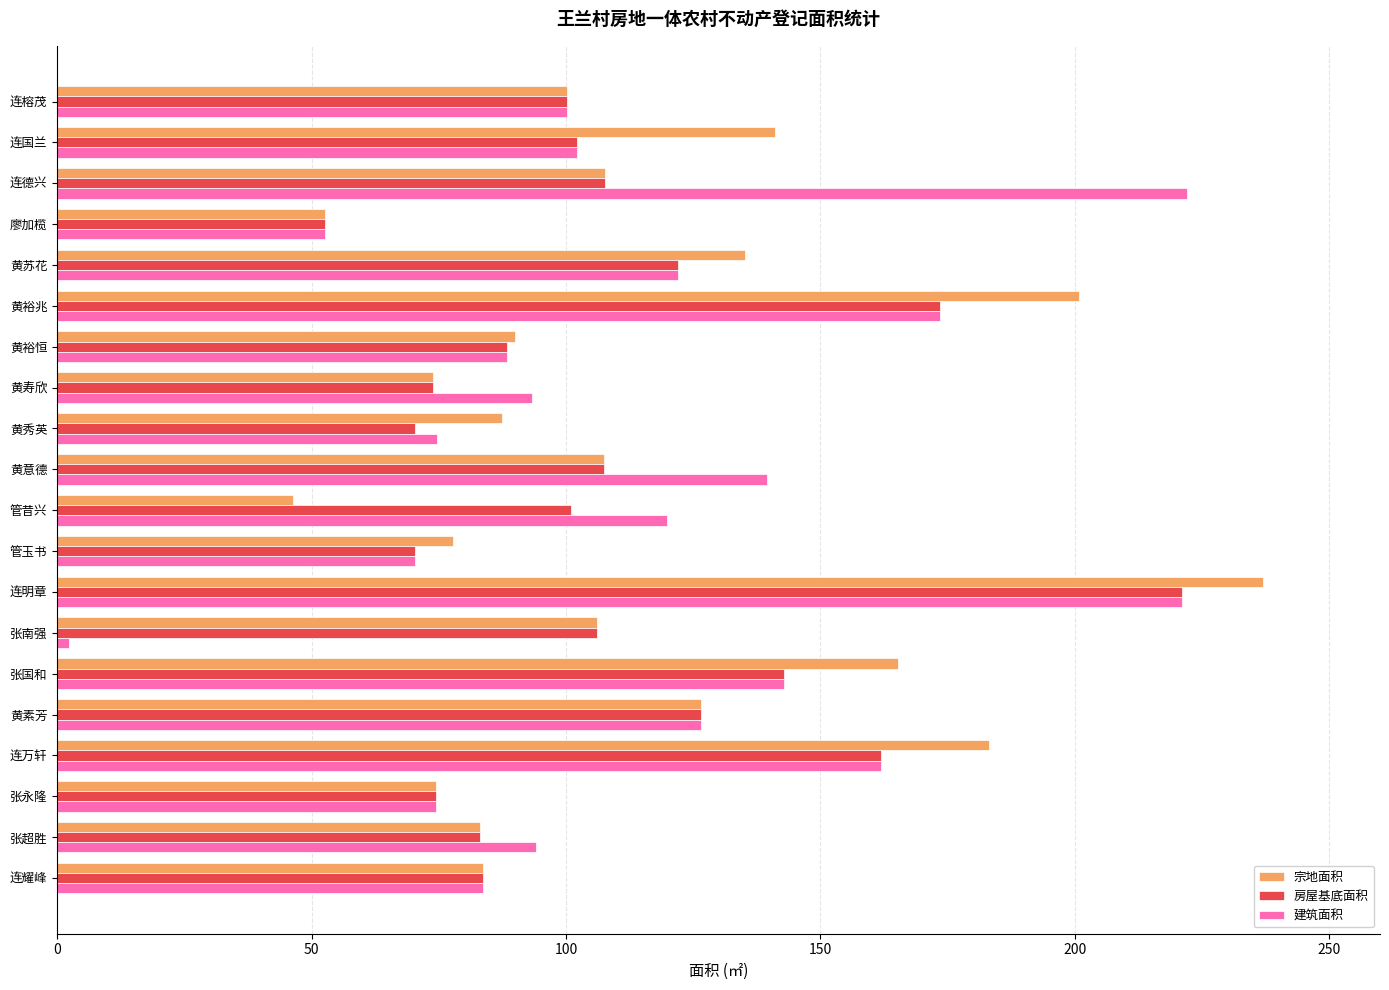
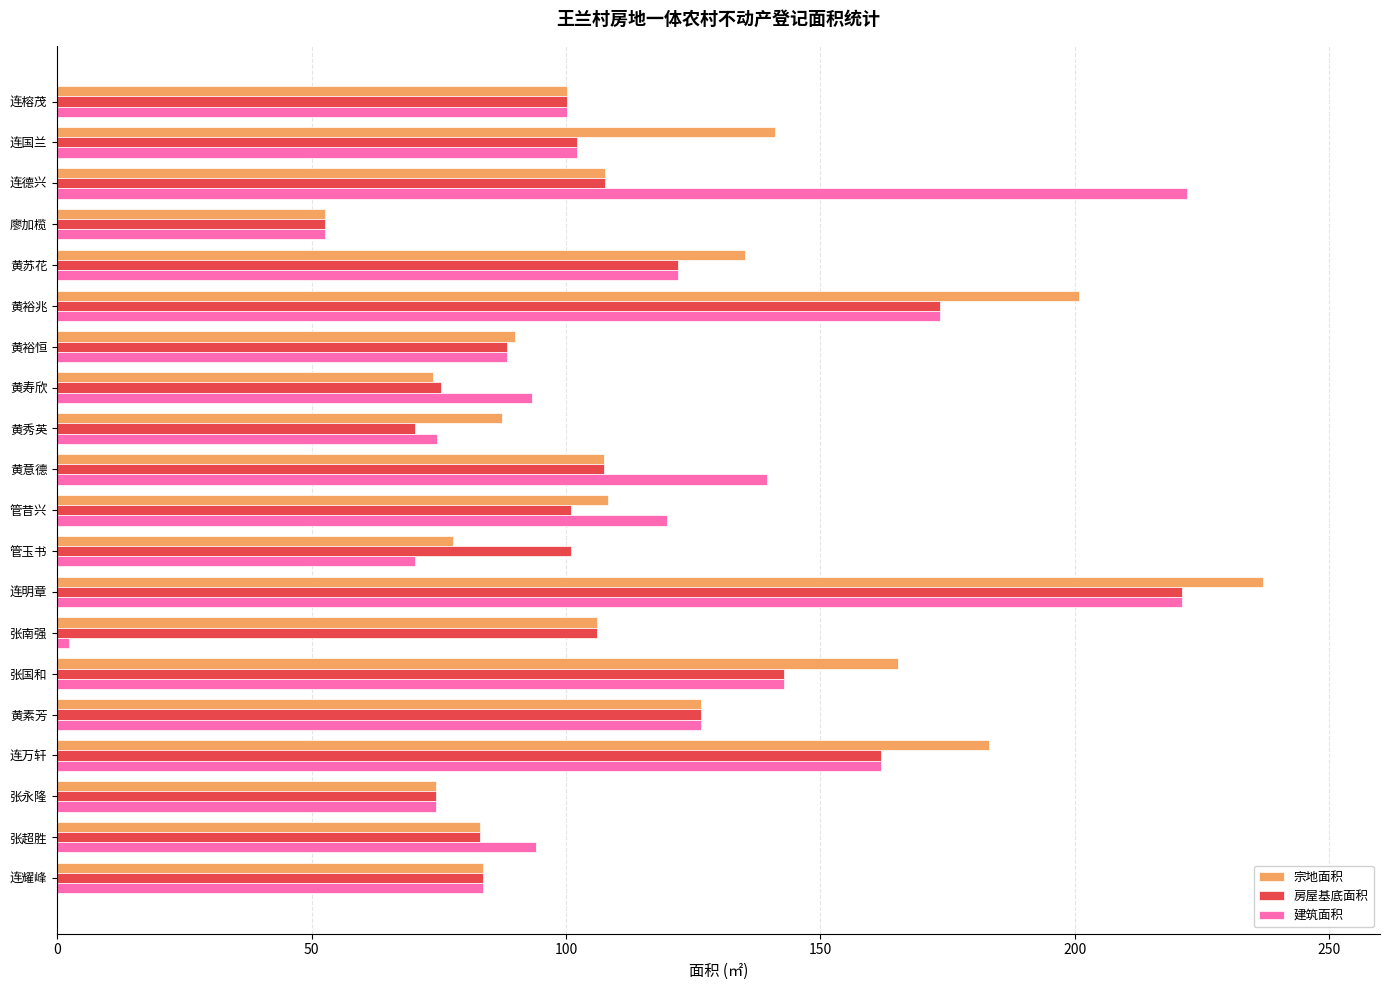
  {
    "宗地面积": {
      "连榕茂": 100,
      "连国兰": 141,
      "连德兴": 108,
      "廖加榄": 53,
      "黄苏花": 135,
      "黄裕兆": 201,
      "黄裕恒": 90,
      "黄寿欣": 74,
      "黄秀英": 87,
      "黄意德": 107,
-     "管昔兴": 46,
+     "管昔兴": 108,
      "管玉书": 78,
      "连明章": 237,
      "张南强": 106,
      "张国和": 165,
      "黄素芳": 127,
      "连万轩": 183,
      "张永隆": 74,
      "张超胜": 83,
      "连耀峰": 84
    },
    "房屋基底面积": {
      "连榕茂": 100,
      "连国兰": 102,
      "连德兴": 108,
      "廖加榄": 53,
      "黄苏花": 122,
      "黄裕兆": 174,
      "黄裕恒": 88,
-     "黄寿欣": 74,
+     "黄寿欣": 75,
      "黄秀英": 70,
      "黄意德": 107,
      "管昔兴": 101,
-     "管玉书": 70,
+     "管玉书": 101,
      "连明章": 221,
      "张南强": 106,
      "张国和": 143,
      "黄素芳": 127,
      "连万轩": 162,
      "张永隆": 74,
      "张超胜": 83,
      "连耀峰": 84
    },
    "建筑面积": {
      "连榕茂": 100,
      "连国兰": 102,
      "连德兴": 222,
      "廖加榄": 53,
      "黄苏花": 122,
      "黄裕兆": 174,
      "黄裕恒": 88,
      "黄寿欣": 93,
      "黄秀英": 75,
      "黄意德": 139,
      "管昔兴": 120,
      "管玉书": 70,
      "连明章": 221,
      "张南强": 2,
      "张国和": 143,
      "黄素芳": 127,
      "连万轩": 162,
      "张永隆": 74,
      "张超胜": 94,
      "连耀峰": 84
    }
  }
